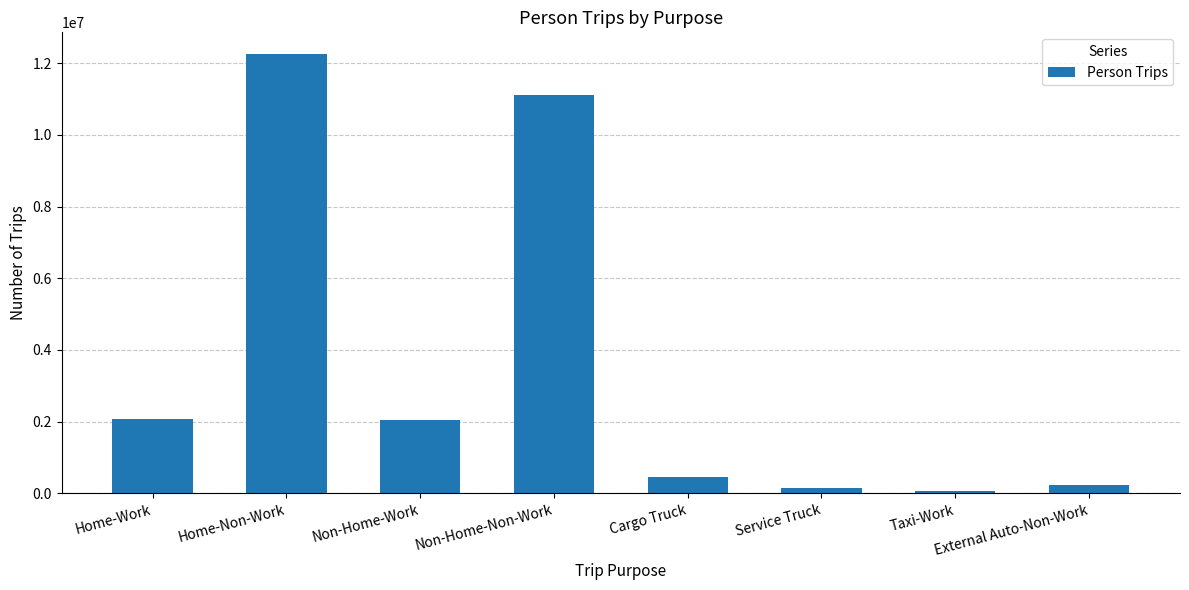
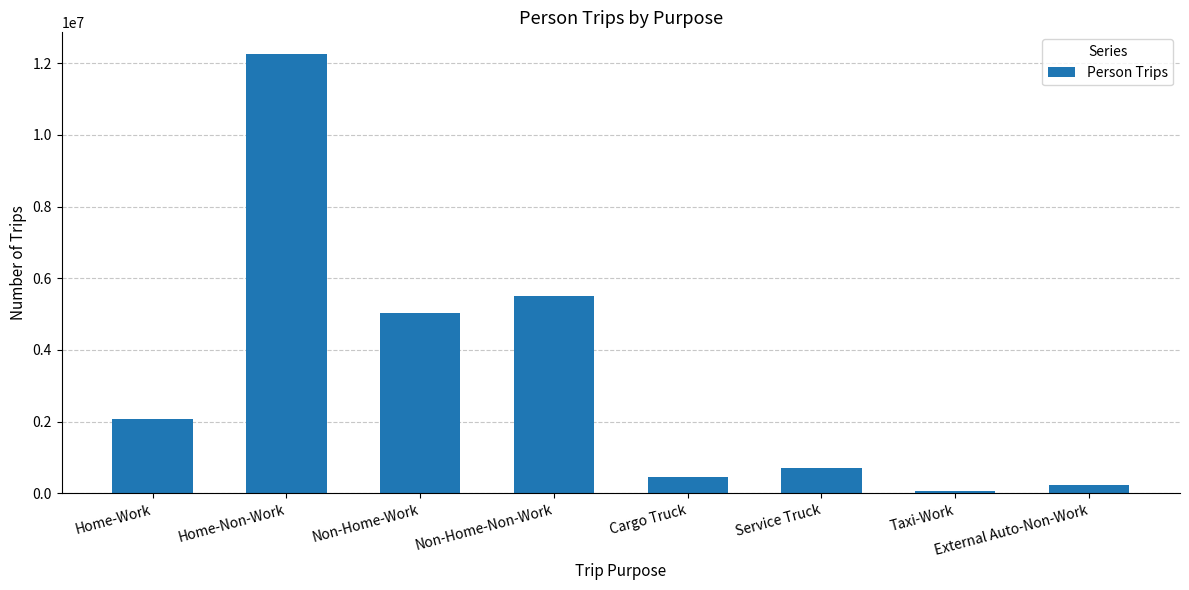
  {
    "Home-Work": 2100000,
    "Home-Non-Work": 12200000,
-   "Non-Home-Work": 2100000,
-   "Non-Home-Non-Work": 11100000,
+   "Non-Home-Work": 5000000,
+   "Non-Home-Non-Work": 5500000,
    "Cargo Truck": 500000,
-   "Service Truck": 200000,
+   "Service Truck": 700000,
    "External Auto-Non-Work": 200000
  }
